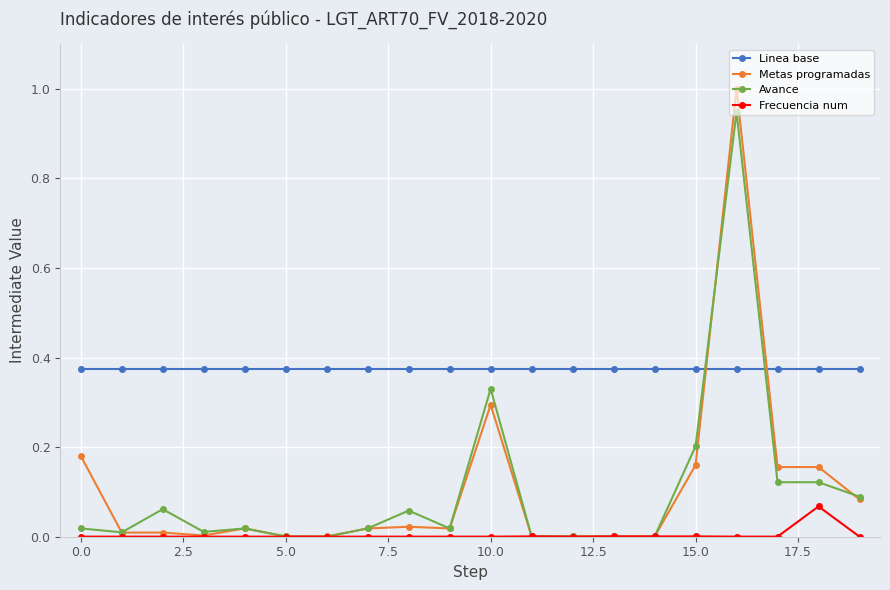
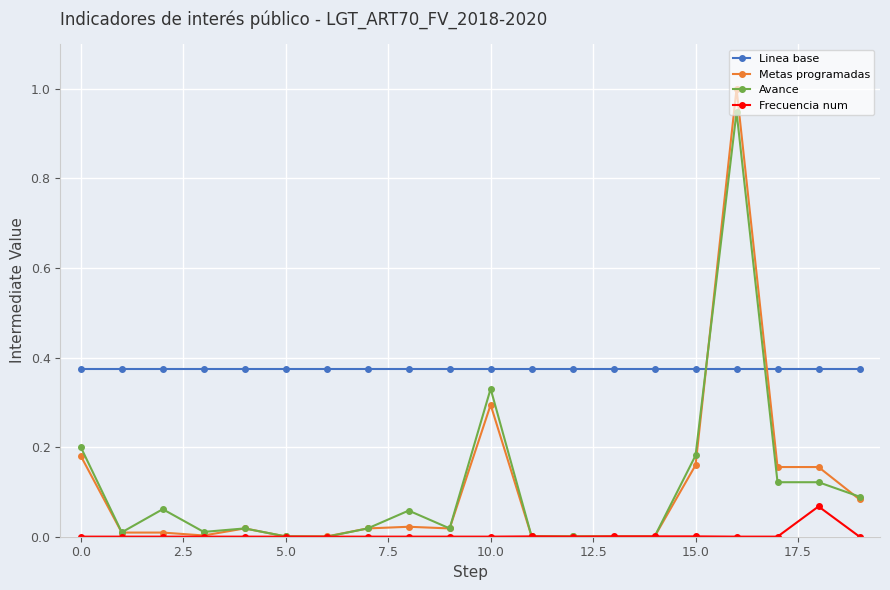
  {
    "Linea base": {
      "0.0": 0.37,
      "5.0": 0.37,
      "10.0": 0.37,
      "15.0": 0.37
    },
    "Metas programadas": {
      "0.0": 0.18,
      "10.0": 0.29,
      "15.0": 0.16
    },
    "Avance": {
-     "0.0": 0.02,
+     "0.0": 0.20,
      "10.0": 0.33,
-     "15.0": 0.20
+     "15.0": 0.18
    },
    "Frecuencia num": {
      "0.0": 0.00,
      "10.0": 0.00,
      "15.0": 0.00
    }
  }
